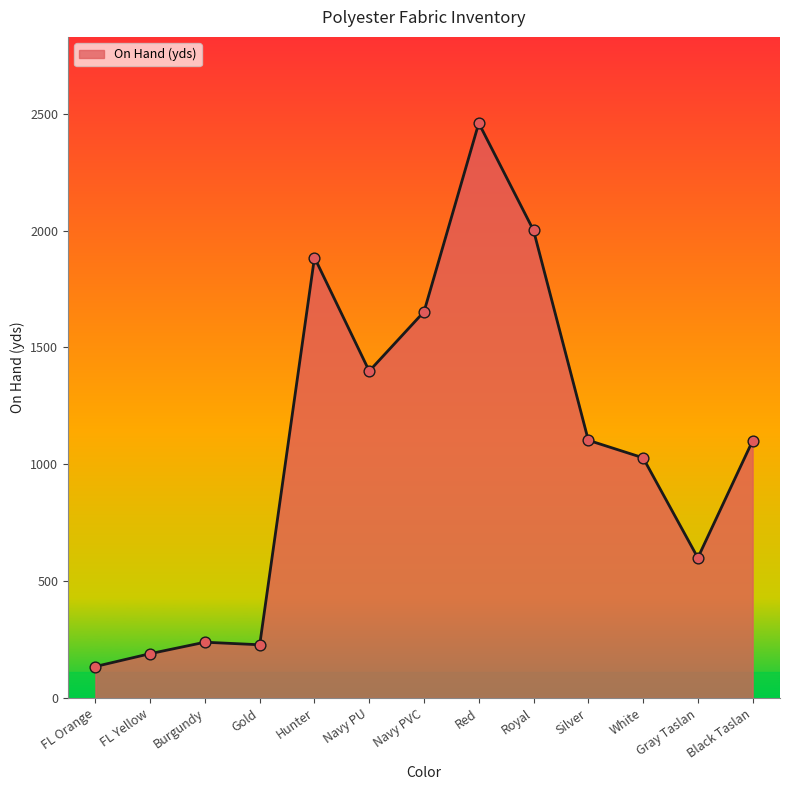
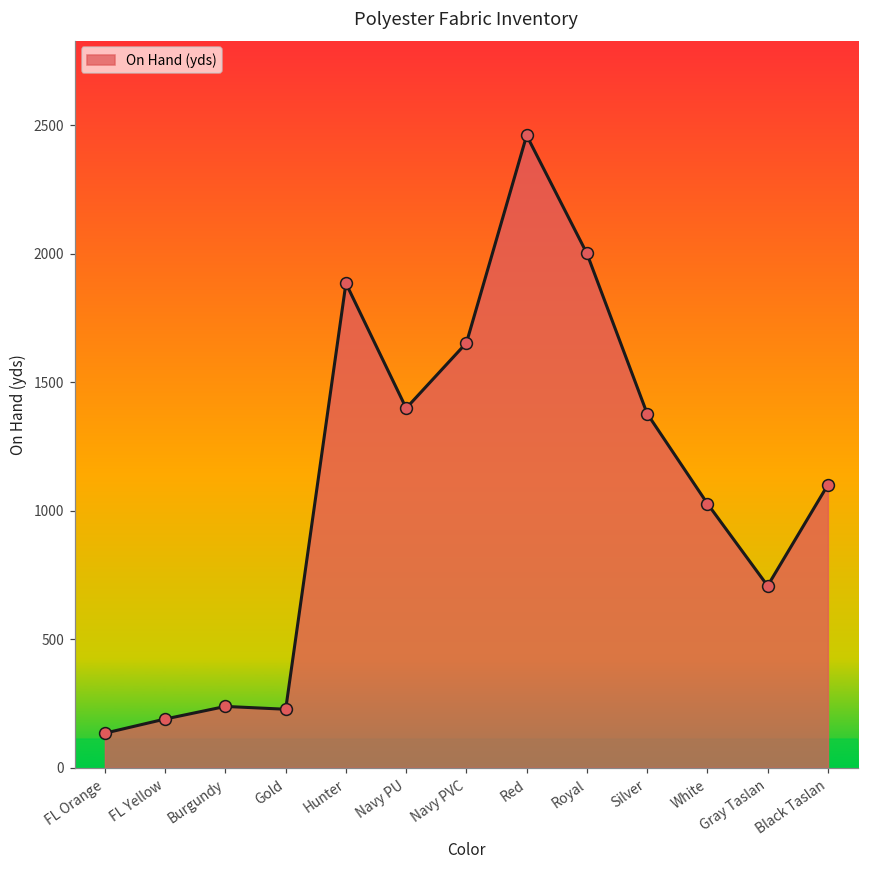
  {
    "FL Orange": 140,
    "FL Yellow": 190,
    "Burgundy": 240,
    "Gold": 230,
    "Hunter": 1890,
    "Navy PU": 1400,
    "Navy PVC": 1650,
    "Red": 2460,
    "Royal": 2000,
-   "Silver": 1100,
+   "Silver": 1380,
    "White": 1030,
-   "Gray Taslan": 600,
+   "Gray Taslan": 710,
    "Black Taslan": 1100
  }
